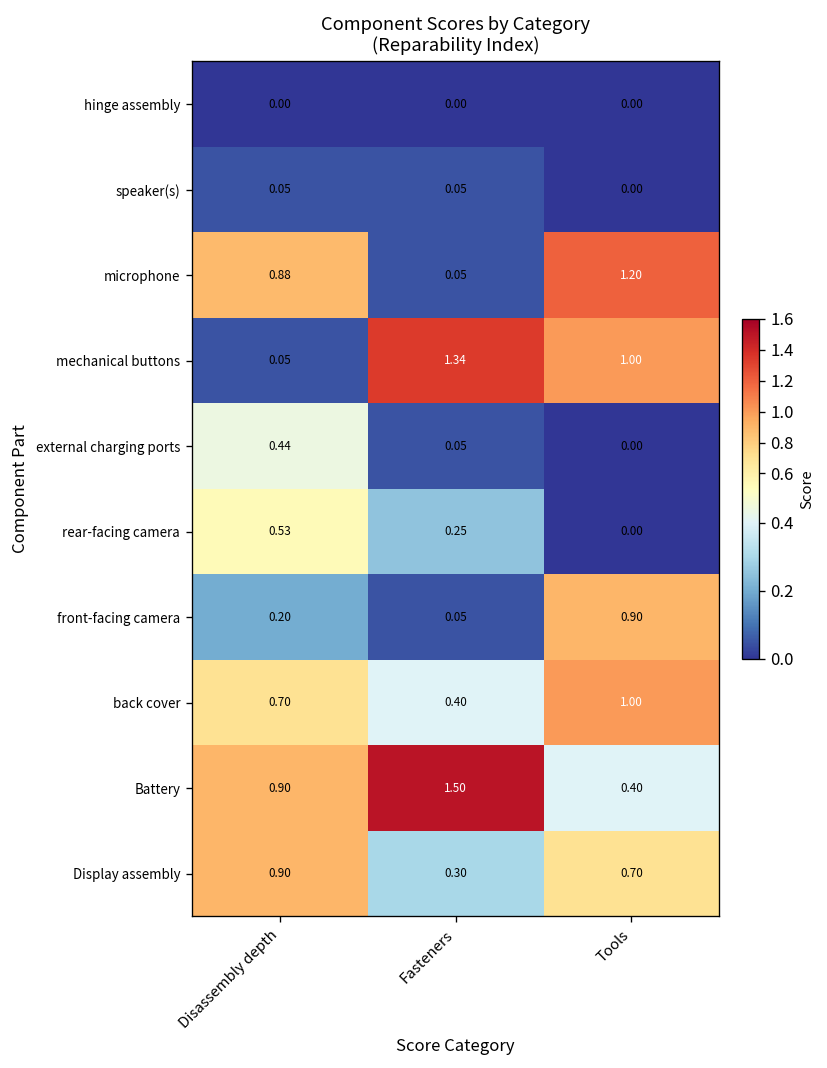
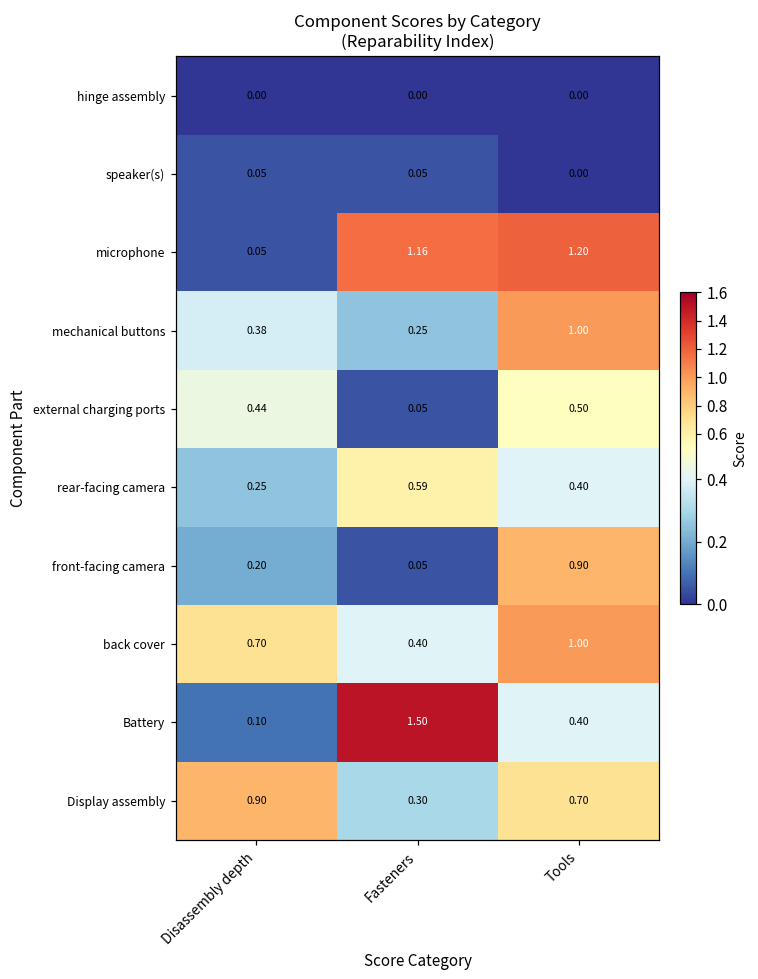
  {
    "hinge assembly": {
      "Disassembly depth": 0.00,
      "Fasteners": 0.00,
      "Tools": 0.00
    },
    "speaker(s)": {
      "Disassembly depth": 0.05,
      "Fasteners": 0.05,
      "Tools": 0.00
    },
    "microphone": {
-     "Disassembly depth": 0.88,
-     "Fasteners": 0.05,
+     "Disassembly depth": 0.05,
+     "Fasteners": 1.16,
      "Tools": 1.20
    },
    "mechanical buttons": {
-     "Disassembly depth": 0.05,
-     "Fasteners": 1.34,
+     "Disassembly depth": 0.38,
+     "Fasteners": 0.25,
      "Tools": 1.00
    },
    "external charging ports": {
      "Disassembly depth": 0.44,
      "Fasteners": 0.05,
-     "Tools": 0.00
+     "Tools": 0.50
    },
    "rear-facing camera": {
-     "Disassembly depth": 0.53,
-     "Fasteners": 0.25,
-     "Tools": 0.00
+     "Disassembly depth": 0.25,
+     "Fasteners": 0.59,
+     "Tools": 0.40
    },
    "front-facing camera": {
      "Disassembly depth": 0.20,
      "Fasteners": 0.05,
      "Tools": 0.90
    },
    "back cover": {
      "Disassembly depth": 0.70,
      "Fasteners": 0.40,
      "Tools": 1.00
    },
    "Battery": {
-     "Disassembly depth": 0.90,
+     "Disassembly depth": 0.10,
      "Fasteners": 1.50,
      "Tools": 0.40
    },
    "Display assembly": {
      "Disassembly depth": 0.90,
      "Fasteners": 0.30,
      "Tools": 0.70
    }
  }
